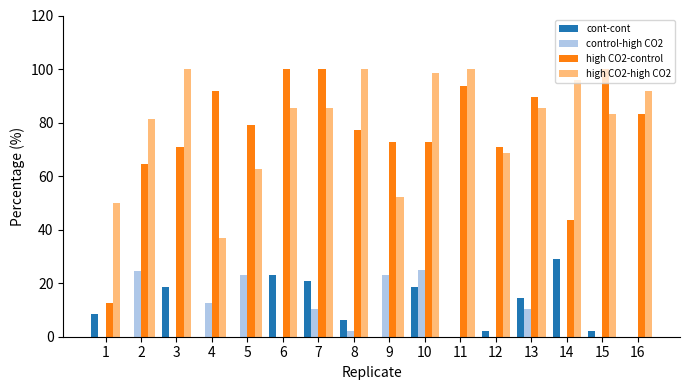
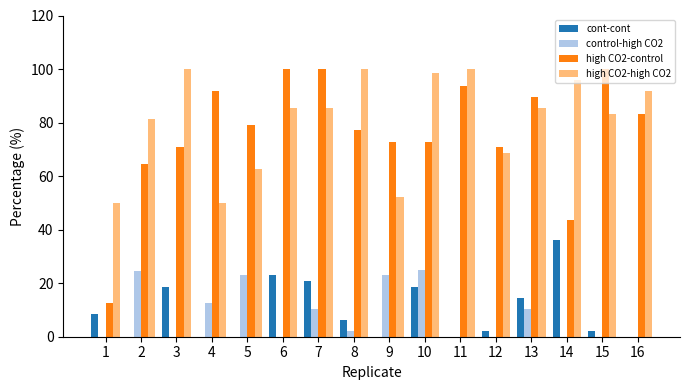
  {
    "cont-cont": {
      "1": 8,
      "2": 0,
      "3": 19,
      "4": 0,
      "5": 0,
      "6": 23,
      "7": 21,
      "8": 6,
      "9": 0,
      "10": 19,
      "11": 0,
      "12": 2,
      "13": 15,
-     "14": 29,
+     "14": 36,
      "15": 2,
      "16": 0
    },
    "control-high CO2": {
      "1": 0,
      "2": 25,
      "3": 0,
      "4": 13,
      "5": 23,
      "6": 0,
      "7": 10,
      "8": 2,
      "9": 23,
      "10": 25,
      "11": 0,
      "12": 0,
      "13": 10,
      "14": 0,
      "15": 0,
      "16": 0
    },
    "high CO2-control": {
      "1": 13,
      "2": 65,
      "3": 71,
      "4": 92,
      "5": 79,
      "6": 100,
      "7": 100,
      "8": 77,
      "9": 73,
      "10": 73,
      "11": 94,
      "12": 71,
      "13": 89,
      "14": 44,
      "16": 83
    },
    "high CO2-high CO2": {
      "1": 50,
      "2": 81,
      "3": 100,
-     "4": 37,
+     "4": 50,
      "5": 63,
      "6": 85,
      "7": 85,
      "8": 100,
      "9": 52,
      "10": 99,
      "11": 100,
      "12": 69,
      "13": 85,
      "15": 83,
      "16": 92
    }
  }
